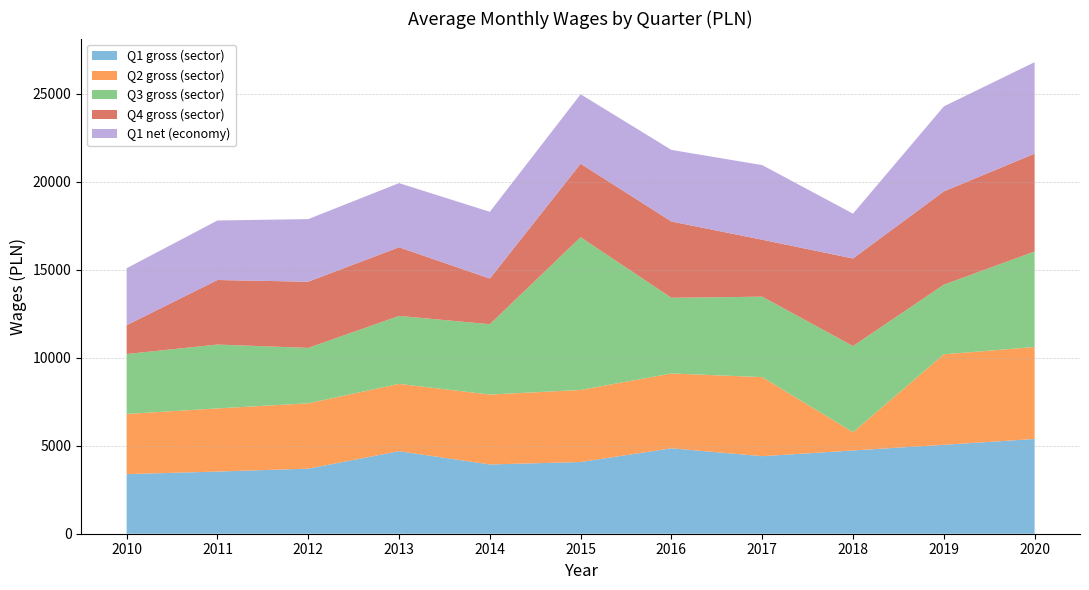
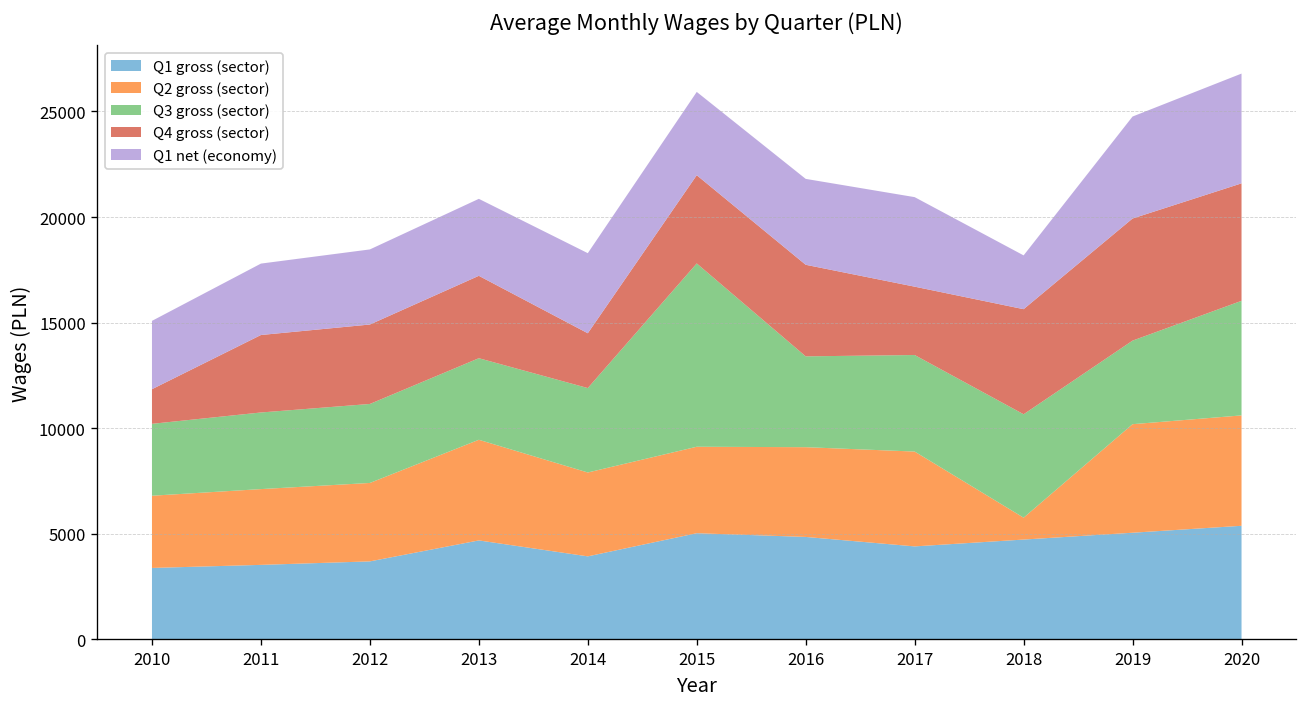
  {
    "Q1 gross (sector)": {
      "2010": 3400,
      "2011": 3500,
      "2012": 3700,
      "2013": 4700,
      "2014": 3900,
-     "2015": 4100,
+     "2015": 5000,
      "2016": 4900,
      "2017": 4400,
      "2018": 4700,
      "2019": 5100,
      "2020": 5400
    },
    "Q2 gross (sector)": {
      "2010": 3400,
      "2011": 3600,
      "2012": 3700,
-     "2013": 3800,
+     "2013": 4800,
      "2014": 4000,
      "2015": 4100,
      "2016": 4200,
      "2017": 4500,
      "2018": 1000,
      "2019": 5100,
      "2020": 5200
    },
    "Q3 gross (sector)": {
      "2010": 3400,
      "2011": 3600,
-     "2012": 3100,
+     "2012": 3700,
      "2013": 3900,
      "2014": 4000,
      "2015": 8700,
      "2016": 4300,
      "2017": 4600,
      "2018": 4900,
      "2019": 4000,
      "2020": 5400
    },
    "Q4 gross (sector)": {
      "2010": 1600,
      "2011": 3700,
      "2012": 3800,
      "2013": 3900,
      "2014": 2600,
      "2015": 4200,
      "2016": 4300,
      "2017": 3200,
      "2018": 5000,
-     "2019": 5300,
+     "2019": 5800,
      "2020": 5600
    },
    "Q1 net (economy)": {
      "2010": 3200,
      "2011": 3400,
      "2012": 3600,
      "2013": 3600,
      "2014": 3800,
      "2015": 3900,
      "2016": 4100,
      "2017": 4200,
      "2018": 2500,
      "2019": 4800,
      "2020": 5200
    }
  }
